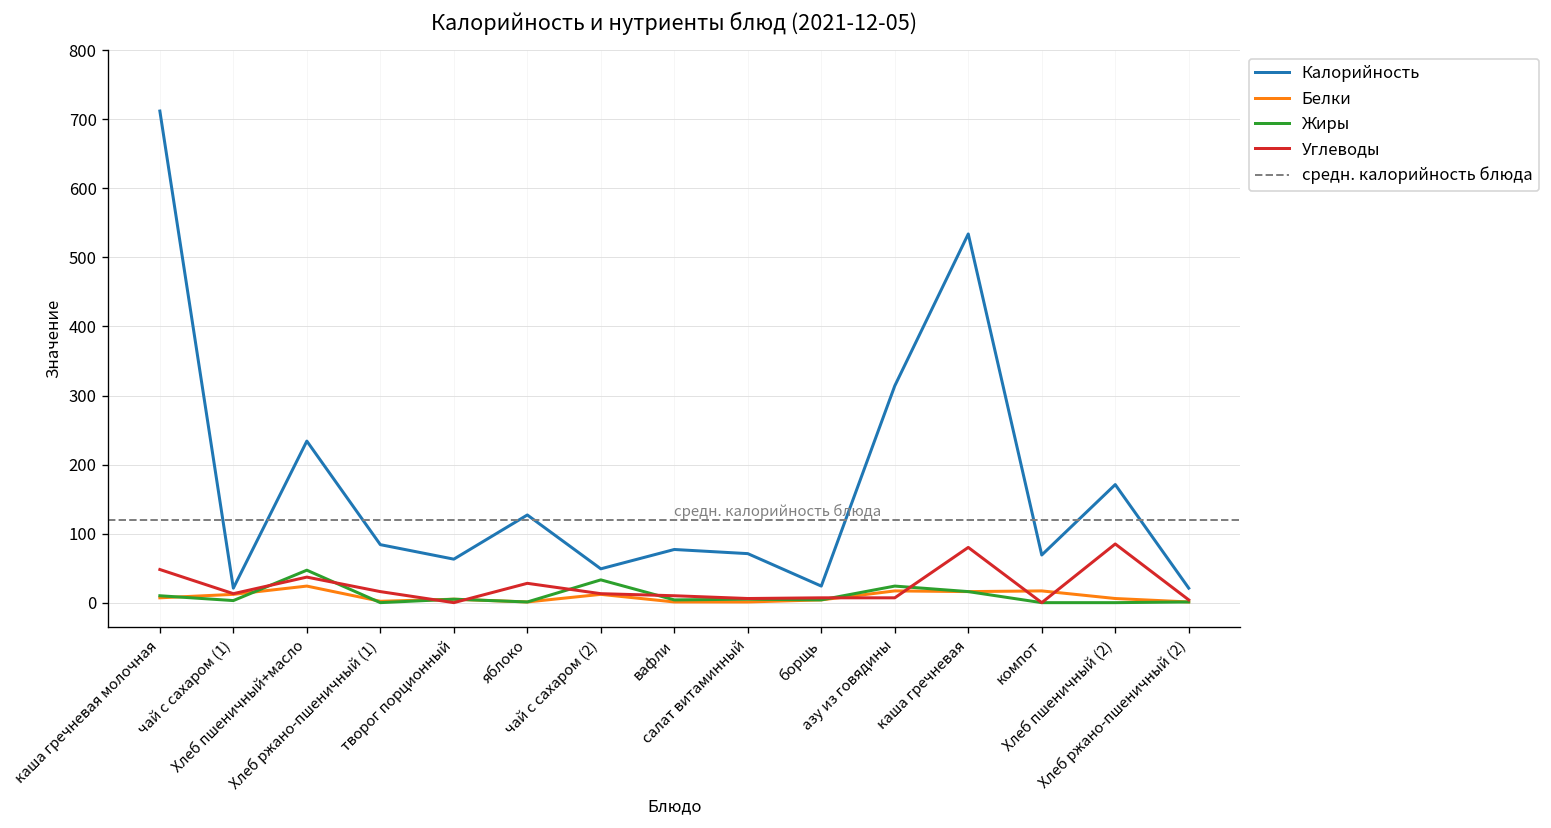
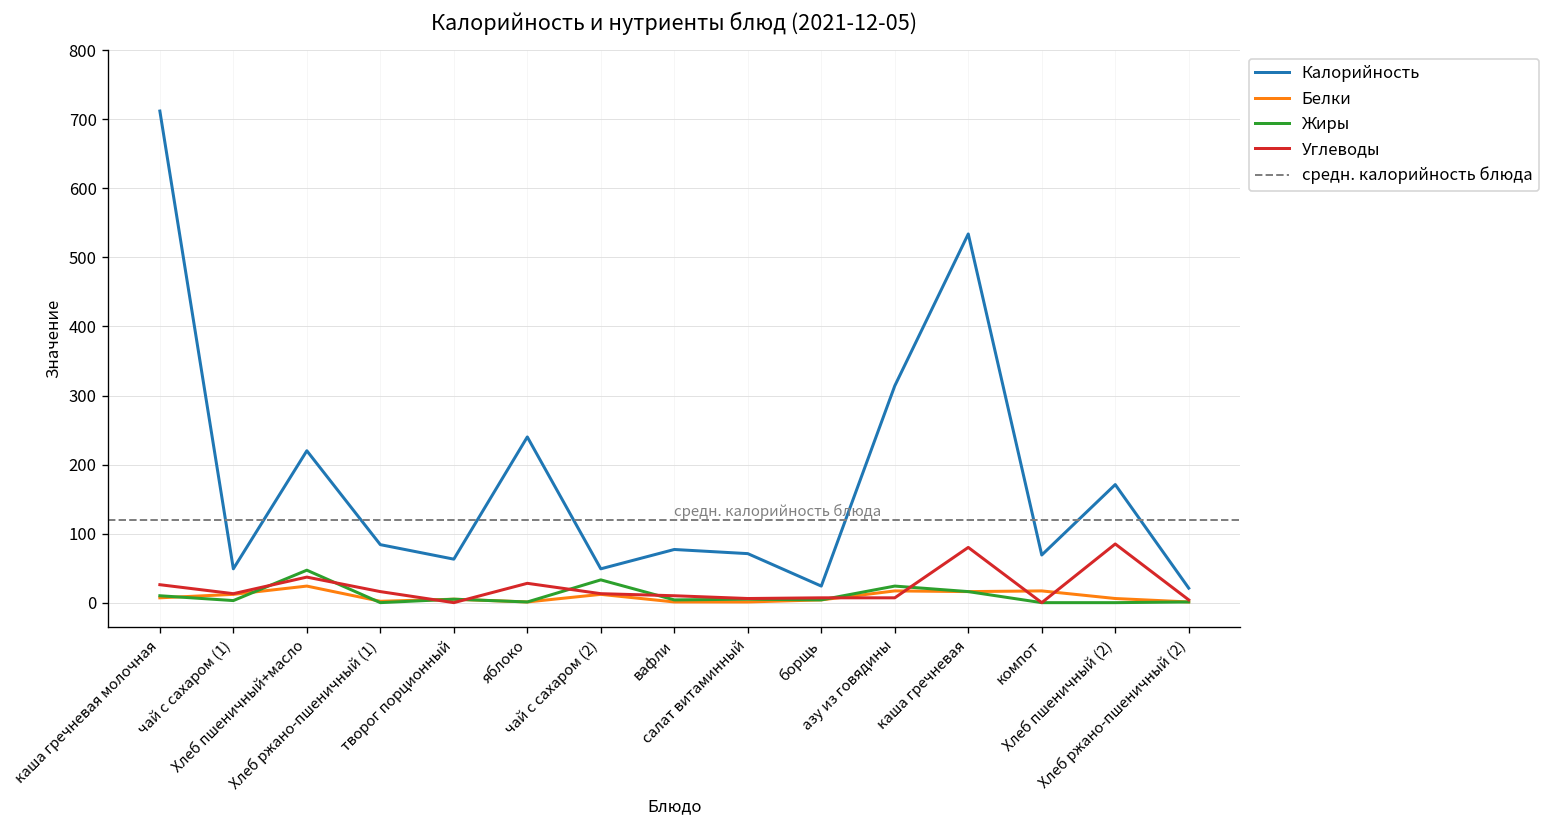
  {
    "Калорийность": {
      "каша гречневая молочная": 710,
-     "чай с сахаром (1)": 20,
-     "Хлеб пшеничный+масло": 230,
+     "чай с сахаром (1)": 50,
+     "Хлеб пшеничный+масло": 220,
      "Хлеб ржано-пшеничный (1)": 80,
      "творог порционный": 60,
-     "яблоко": 130,
+     "яблоко": 240,
      "чай с сахаром (2)": 50,
      "вафли": 80,
      "салат витаминный": 70,
      "борщь": 20,
      "азу из говядины": 310,
      "каша гречневая": 530,
      "компот": 70,
      "Хлеб пшеничный (2)": 170,
      "Хлеб ржано-пшеничный (2)": 20
    },
    "Белки": {
      "Хлеб пшеничный+масло": 20,
      "азу из говядины": 20,
      "компот": 20,
      "Хлеб пшеничный (2)": 10
    },
    "Жиры": {
      "чай с сахаром (1)": 0,
      "Хлеб пшеничный+масло": 50,
      "чай с сахаром (2)": 30,
      "азу из говядины": 20,
      "Хлеб пшеничный (2)": 0
    },
    "Углеводы": {
-     "каша гречневая молочная": 50,
+     "каша гречневая молочная": 30,
      "Хлеб пшеничный+масло": 40,
      "Хлеб ржано-пшеничный (1)": 20,
      "творог порционный": 0,
      "яблоко": 30,
      "вафли": 10,
      "азу из говядины": 10,
      "каша гречневая": 80,
      "Хлеб пшеничный (2)": 90
    }
  }
